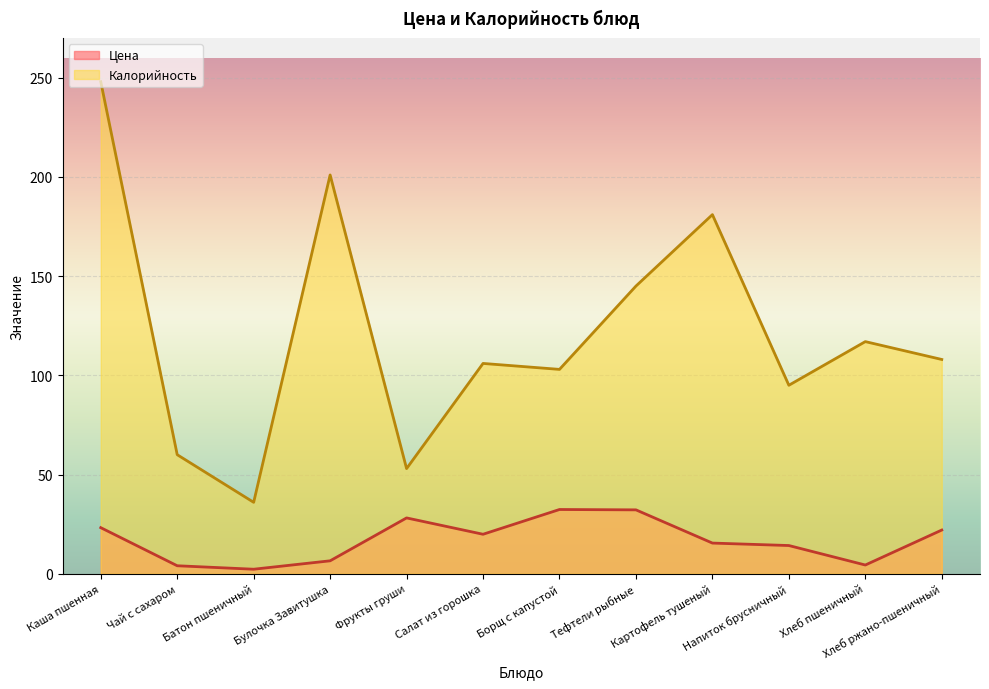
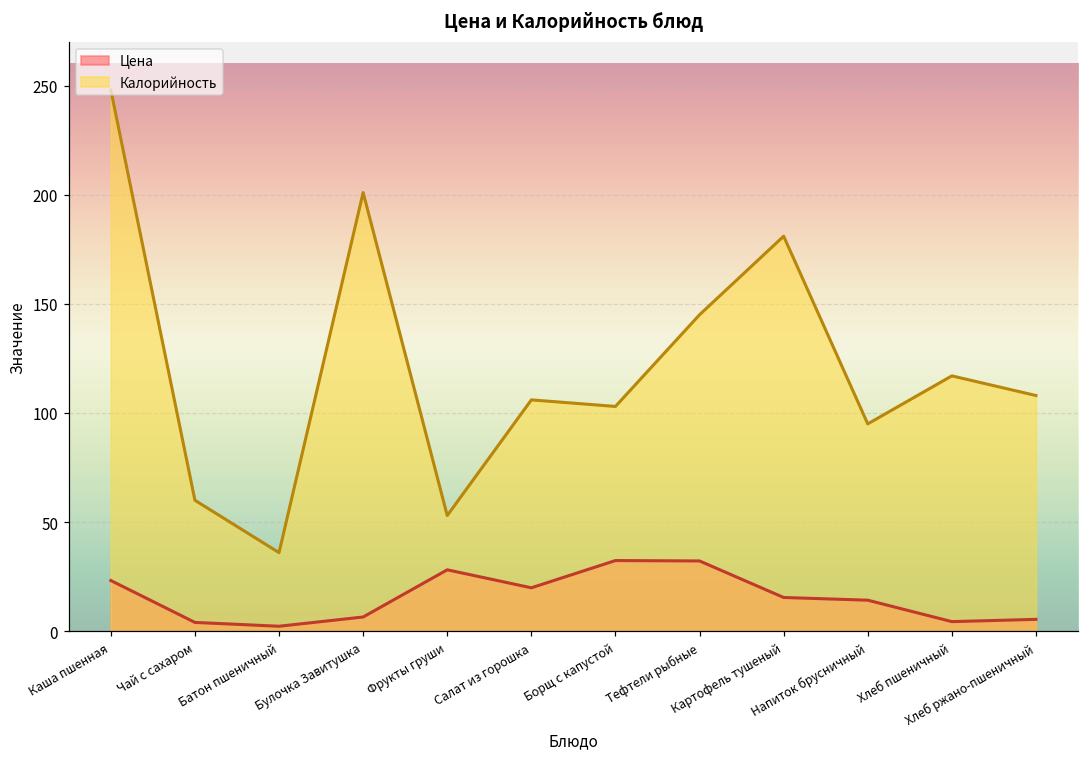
  {
    "Цена": {
      "Каша пшенная": 23,
      "Чай с сахаром": 4,
      "Батон пшеничный": 2,
      "Булочка Завитушка": 7,
      "Фрукты груши": 28,
      "Салат из горошка": 20,
      "Борщ с капустой": 32,
      "Тефтели рыбные": 32,
      "Картофель тушеный": 15,
      "Напиток брусничный": 14,
      "Хлеб пшеничный": 4,
-     "Хлеб ржано-пшеничный": 22
+     "Хлеб ржано-пшеничный": 5
    },
    "Калорийность": {
      "Чай с сахаром": 60,
      "Батон пшеничный": 36,
      "Булочка Завитушка": 201,
      "Фрукты груши": 53,
      "Салат из горошка": 106,
      "Борщ с капустой": 103,
      "Тефтели рыбные": 145,
      "Картофель тушеный": 181,
      "Напиток брусничный": 95,
      "Хлеб пшеничный": 117,
      "Хлеб ржано-пшеничный": 108
    }
  }
